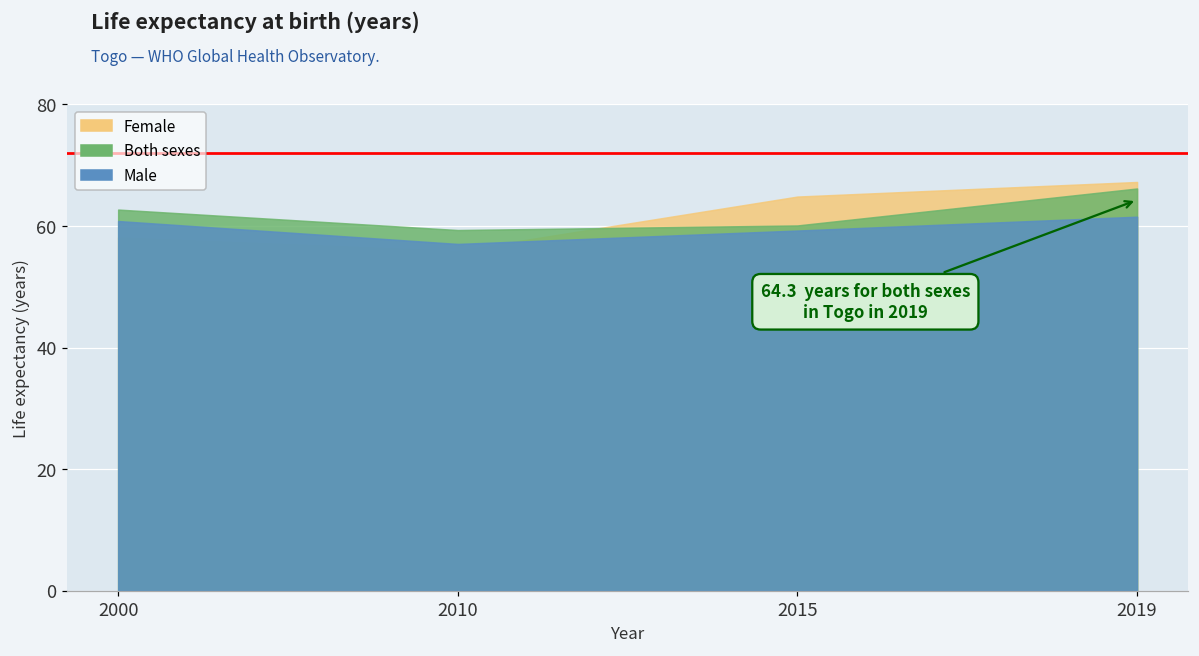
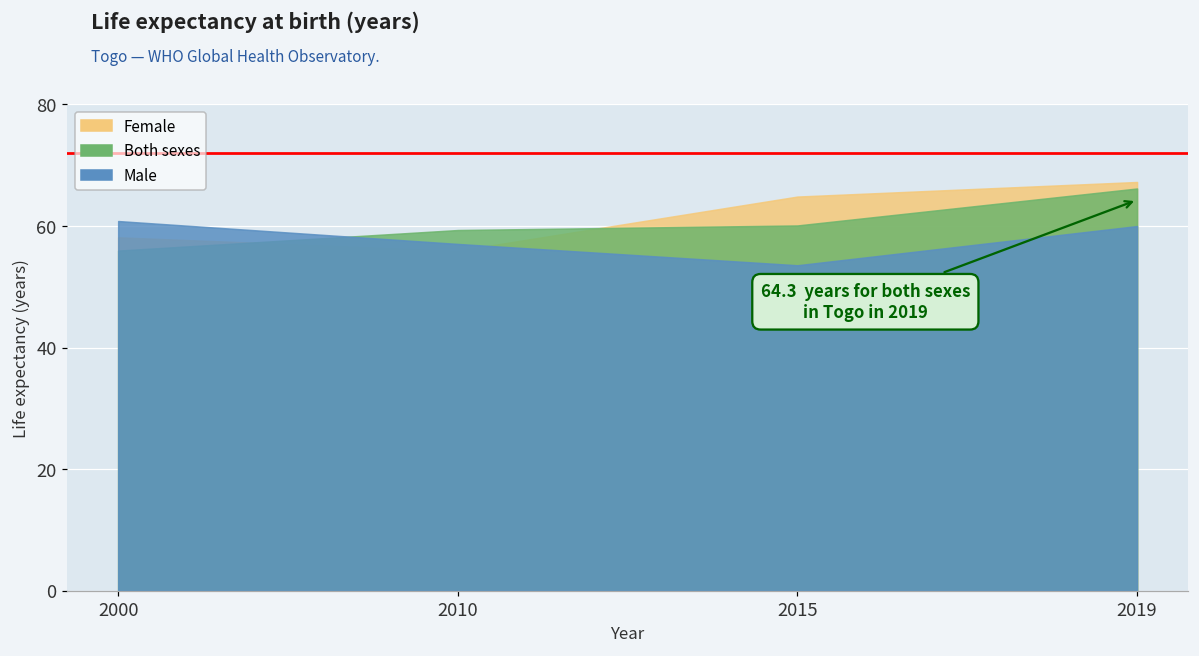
  {
    "Female": {
      "2000": 58,
      "2010": 56,
      "2015": 65,
      "2019": 67
    },
    "Both sexes": {
-     "2000": 63,
+     "2000": 56,
      "2010": 59,
      "2019": 66
    },
    "Male": {
      "2000": 61,
      "2010": 57,
-     "2015": 59,
-     "2019": 62
+     "2015": 54,
+     "2019": 60
    }
  }
